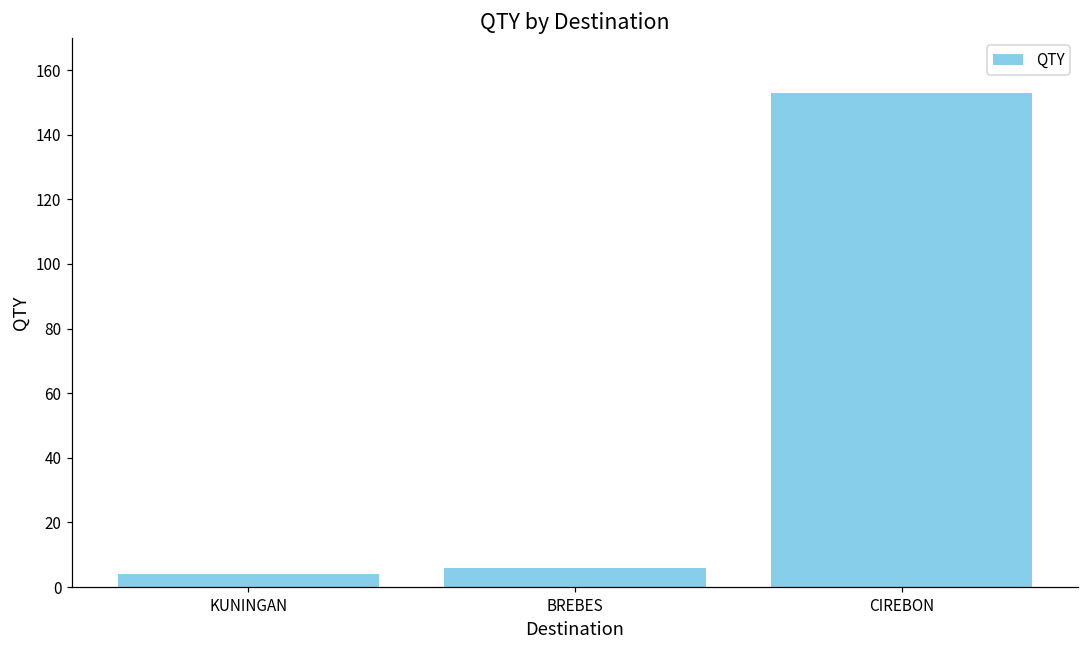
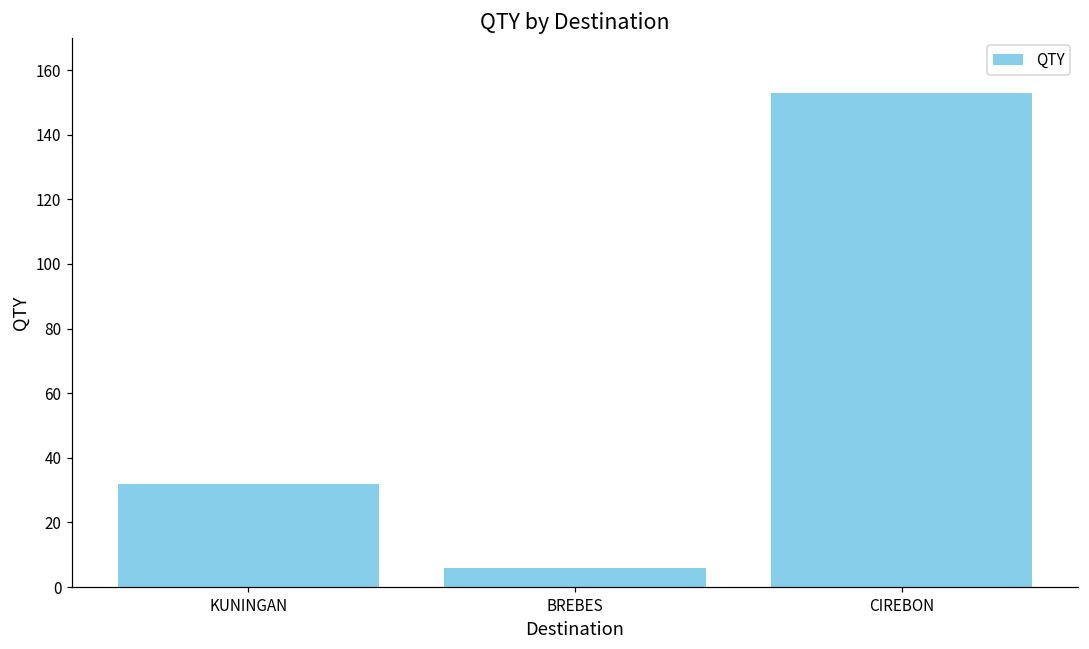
  {
-   "KUNINGAN": 4,
+   "KUNINGAN": 32,
    "BREBES": 6,
    "CIREBON": 153
  }
